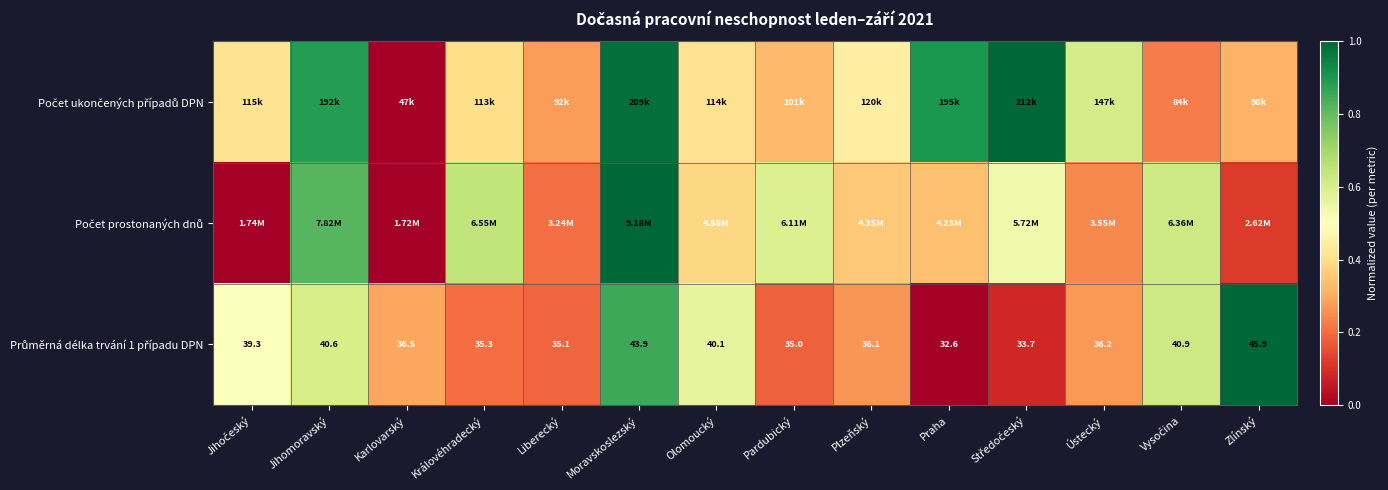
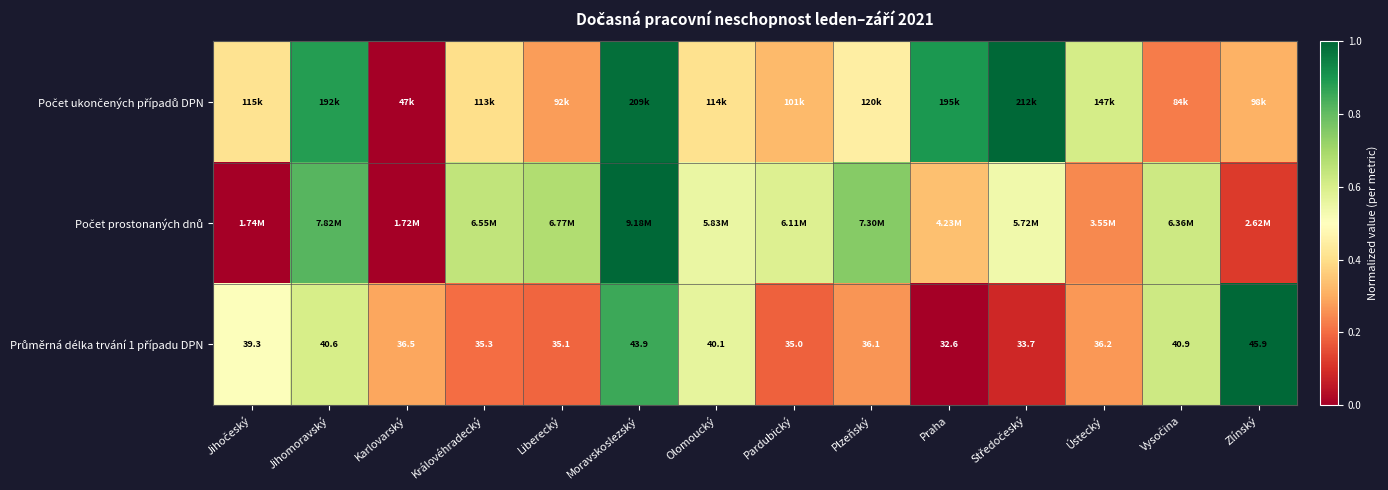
  {
    "Počet ukončených případů DPN": {
      "Jihočeský": "115k",
      "Jihomoravský": "192k",
      "Karlovarský": "47k",
      "Královéhradecký": "113k",
      "Liberecký": "92k",
      "Moravskoslezský": "209k",
      "Olomoucký": "114k",
      "Pardubický": "101k",
      "Plzeňský": "120k",
      "Praha": "195k",
      "Středočeský": "212k",
      "Ústecký": "147k",
      "Vysočina": "84k",
      "Zlínský": "98k"
    },
    "Počet prostonaných dnů": {
      "Jihočeský": "1.74M",
      "Jihomoravský": "7.82M",
      "Karlovarský": "1.72M",
      "Královéhradecký": "6.55M",
-     "Liberecký": "3.24M",
+     "Liberecký": "6.77M",
      "Moravskoslezský": "9.18M",
-     "Olomoucký": "4.58M",
+     "Olomoucký": "5.83M",
      "Pardubický": "6.11M",
-     "Plzeňský": "4.35M",
+     "Plzeňský": "7.30M",
      "Praha": "4.23M",
      "Středočeský": "5.72M",
      "Ústecký": "3.55M",
      "Vysočina": "6.36M",
      "Zlínský": "2.62M"
    },
    "Průměrná délka trvání 1 případu DPN": {
      "Jihočeský": "39.3",
      "Jihomoravský": "40.6",
      "Karlovarský": "36.5",
      "Královéhradecký": "35.3",
      "Liberecký": "35.1",
      "Moravskoslezský": "43.9",
      "Olomoucký": "40.1",
      "Pardubický": "35.0",
      "Plzeňský": "36.1",
      "Praha": "32.6",
      "Středočeský": "33.7",
      "Ústecký": "36.2",
      "Vysočina": "40.9",
      "Zlínský": "45.9"
    }
  }
